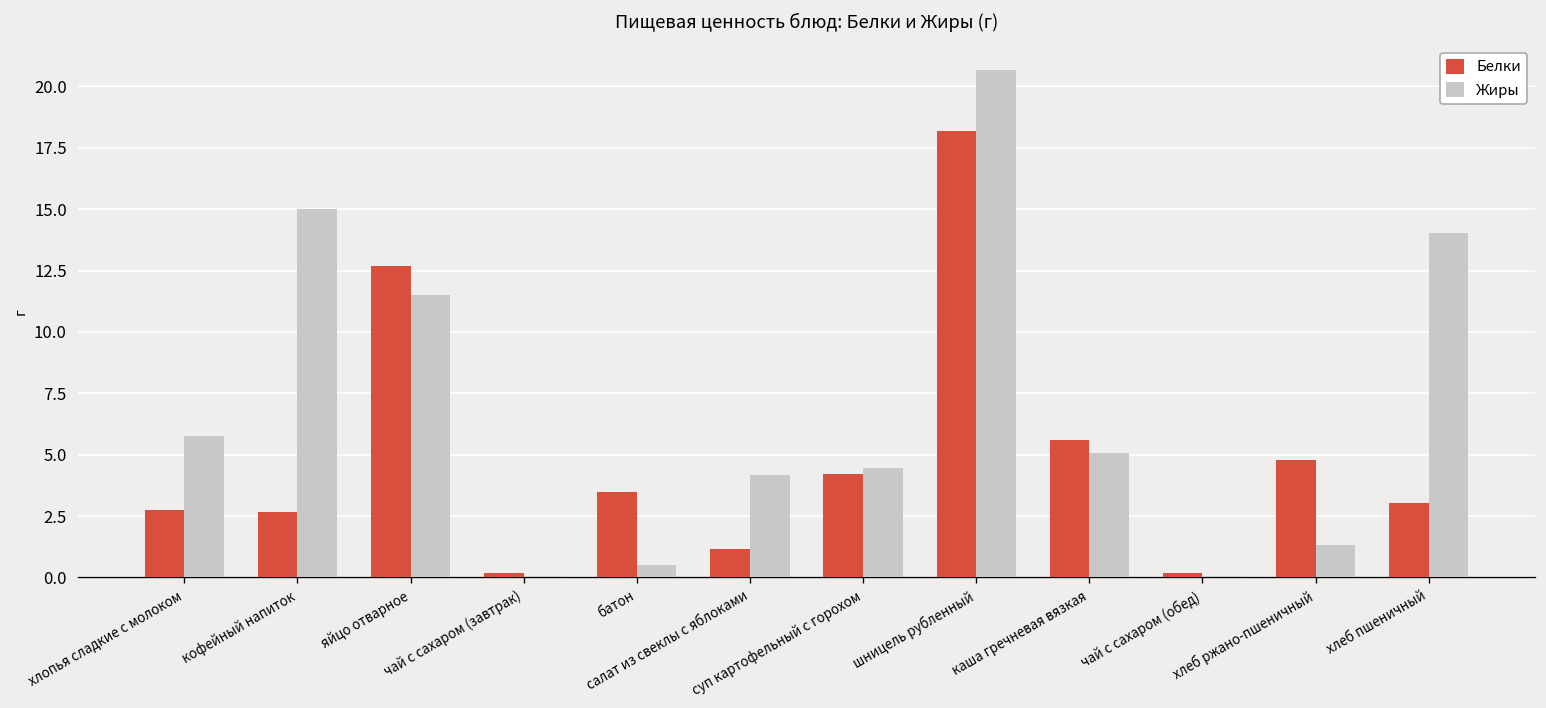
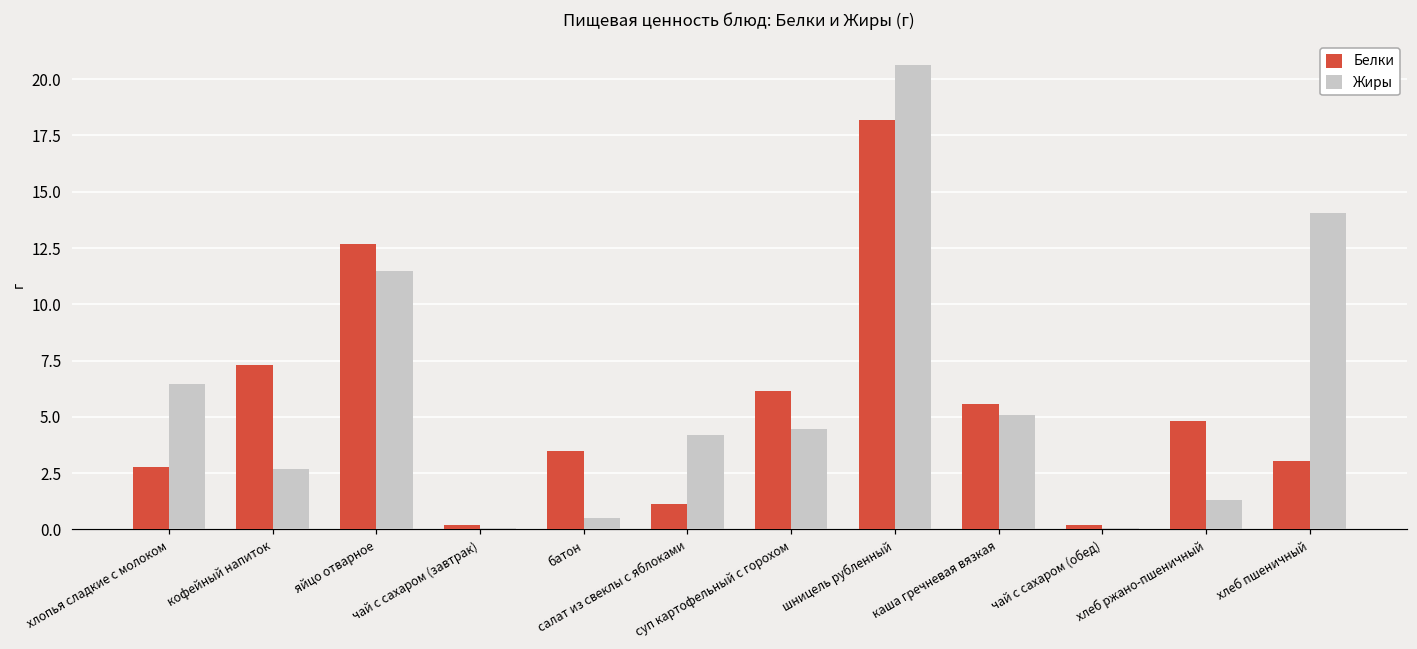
  {
    "Белки": {
      "хлопья сладкие с молоком": 2.8,
-     "кофейный напиток": 2.7,
+     "кофейный напиток": 7.3,
      "яйцо отварное": 12.7,
      "чай с сахаром (завтрак)": 0.2,
      "батон": 3.5,
      "салат из свеклы с яблоками": 1.1,
-     "суп картофельный с горохом": 4.2,
+     "суп картофельный с горохом": 6.1,
      "шницель рубленный": 18.2,
      "каша гречневая вязкая": 5.6,
      "чай с сахаром (обед)": 0.2,
      "хлеб ржано-пшеничный": 4.8,
      "хлеб пшеничный": 3.0
    },
    "Жиры": {
-     "хлопья сладкие с молоком": 5.8,
-     "кофейный напиток": 15.0,
+     "хлопья сладкие с молоком": 6.5,
+     "кофейный напиток": 2.7,
      "яйцо отварное": 11.5,
      "батон": 0.5,
      "салат из свеклы с яблоками": 4.2,
      "суп картофельный с горохом": 4.5,
      "шницель рубленный": 20.7,
      "каша гречневая вязкая": 5.1,
      "хлеб ржано-пшеничный": 1.3,
      "хлеб пшеничный": 14.1
    }
  }
